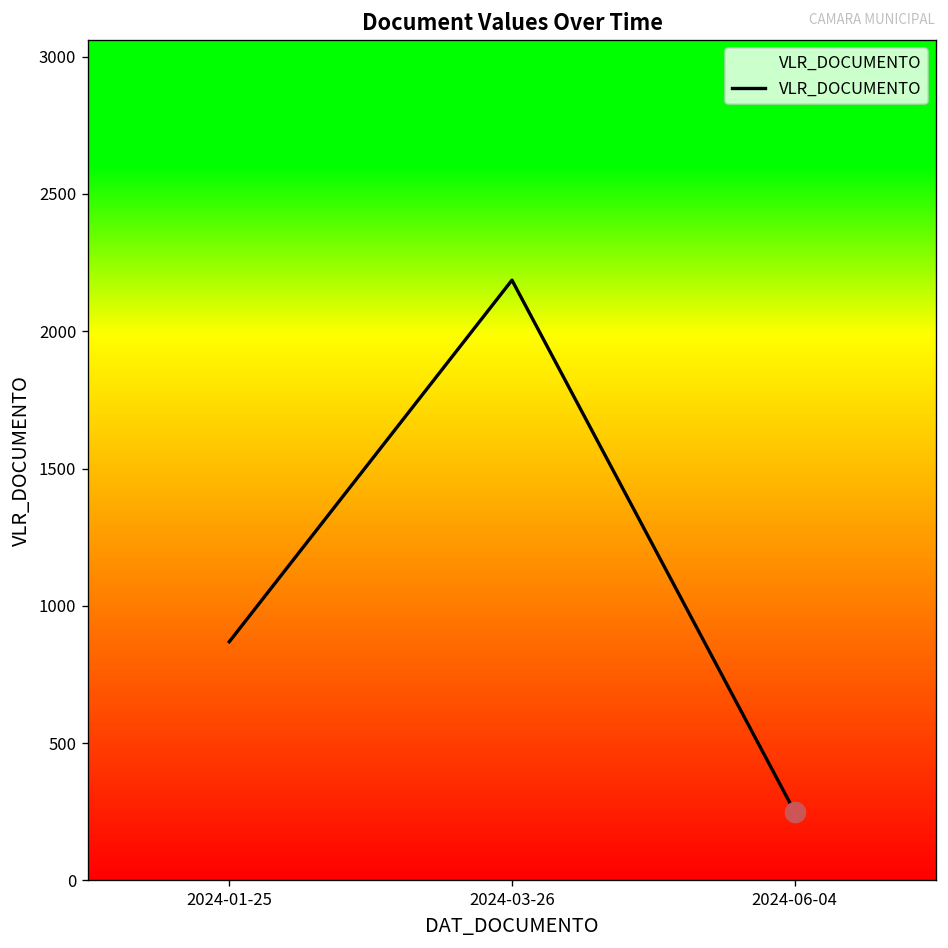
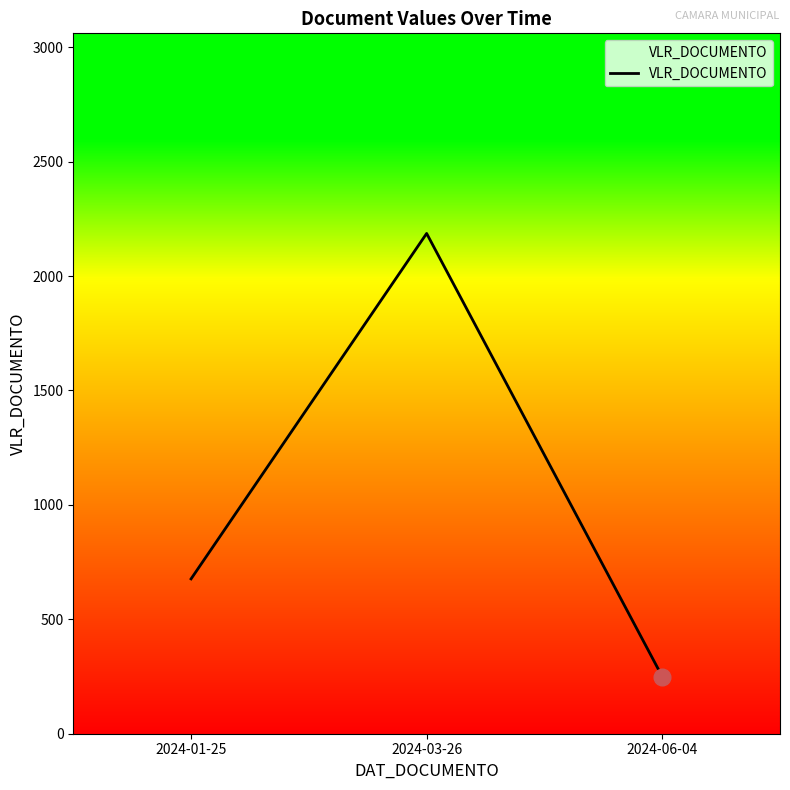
  {
    "VLR_DOCUMENTO": {
-     "2024-01-25": 870,
+     "2024-01-25": 680,
      "2024-03-26": 2190
    }
  }
